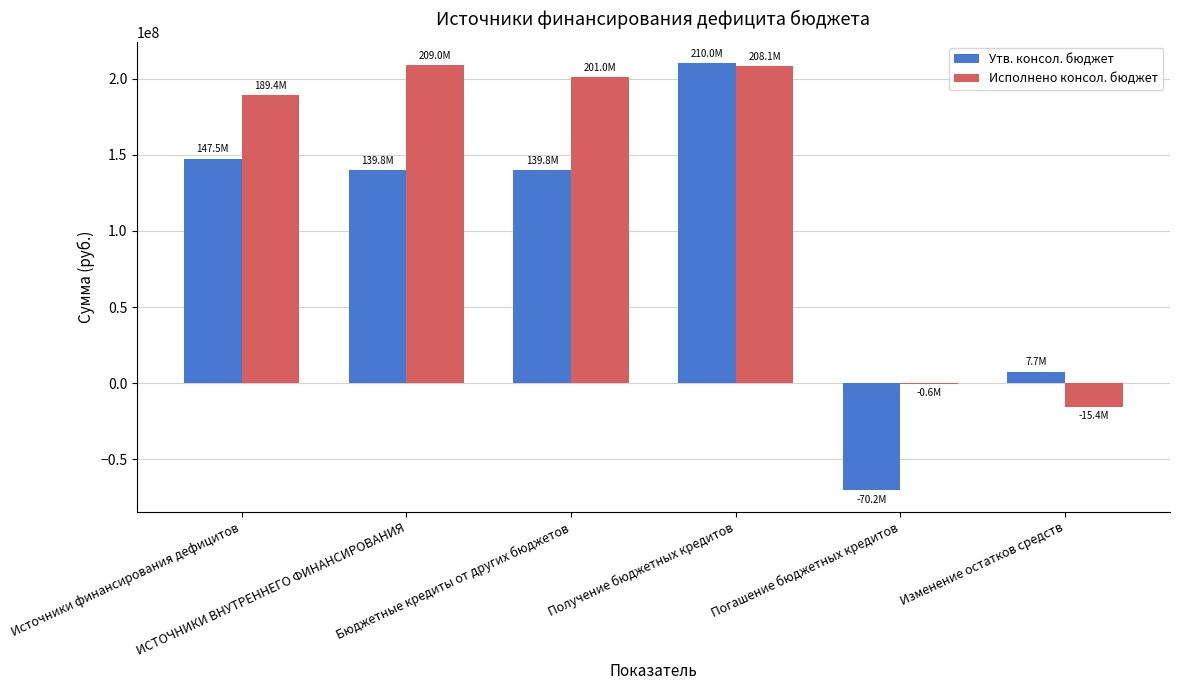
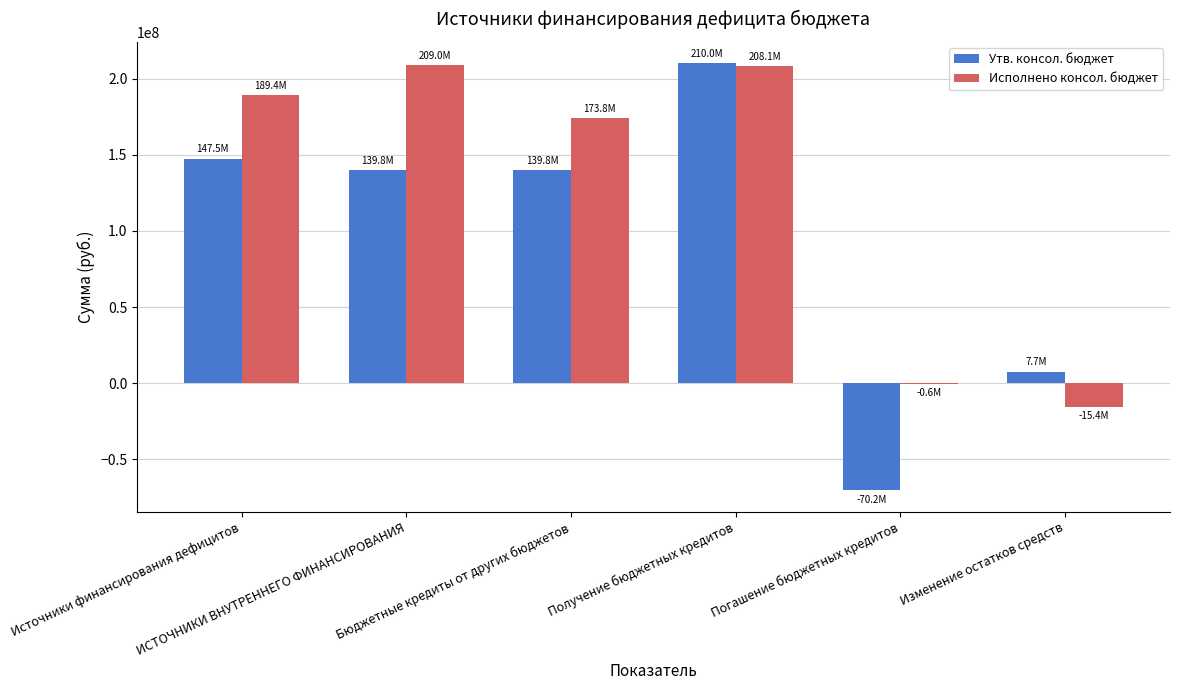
  {
    "Утв. консол. бюджет": {
      "Источники финансирования дефицитов": "147.5M",
      "ИСТОЧНИКИ ВНУТРЕННЕГО ФИНАНСИРОВАНИЯ": "139.8M",
      "Бюджетные кредиты от других бюджетов": "139.8M",
      "Получение бюджетных кредитов": "210.0M",
      "Погашение бюджетных кредитов": "-70.2M",
      "Изменение остатков средств": "7.7M"
    },
    "Исполнено консол. бюджет": {
      "Источники финансирования дефицитов": "189.4M",
      "ИСТОЧНИКИ ВНУТРЕННЕГО ФИНАНСИРОВАНИЯ": "209.0M",
-     "Бюджетные кредиты от других бюджетов": "201.0M",
+     "Бюджетные кредиты от других бюджетов": "173.8M",
      "Получение бюджетных кредитов": "208.1M",
      "Погашение бюджетных кредитов": "-0.6M",
      "Изменение остатков средств": "-15.4M"
    }
  }
